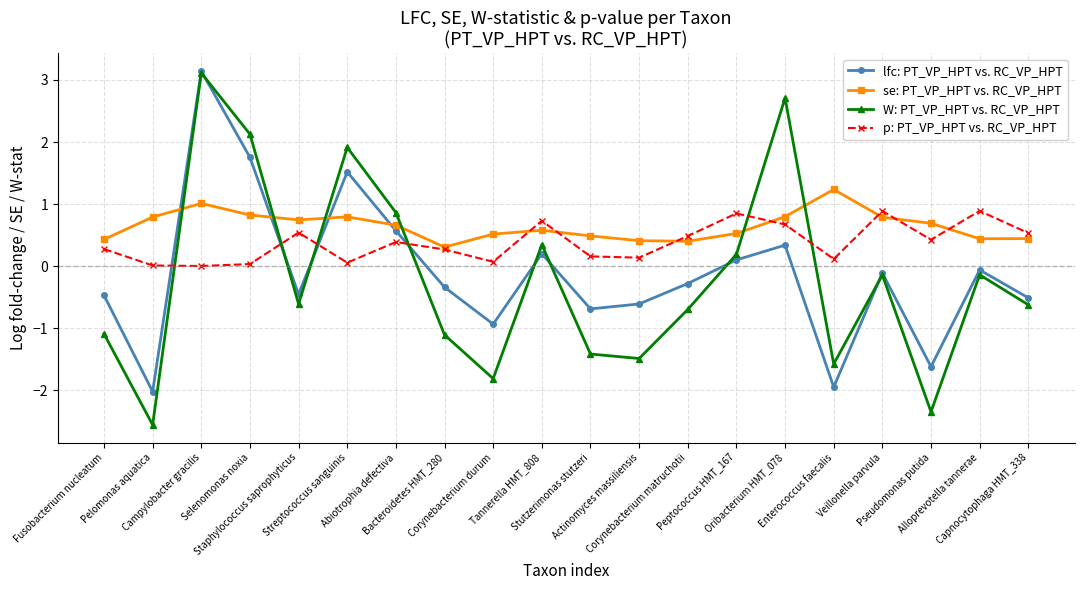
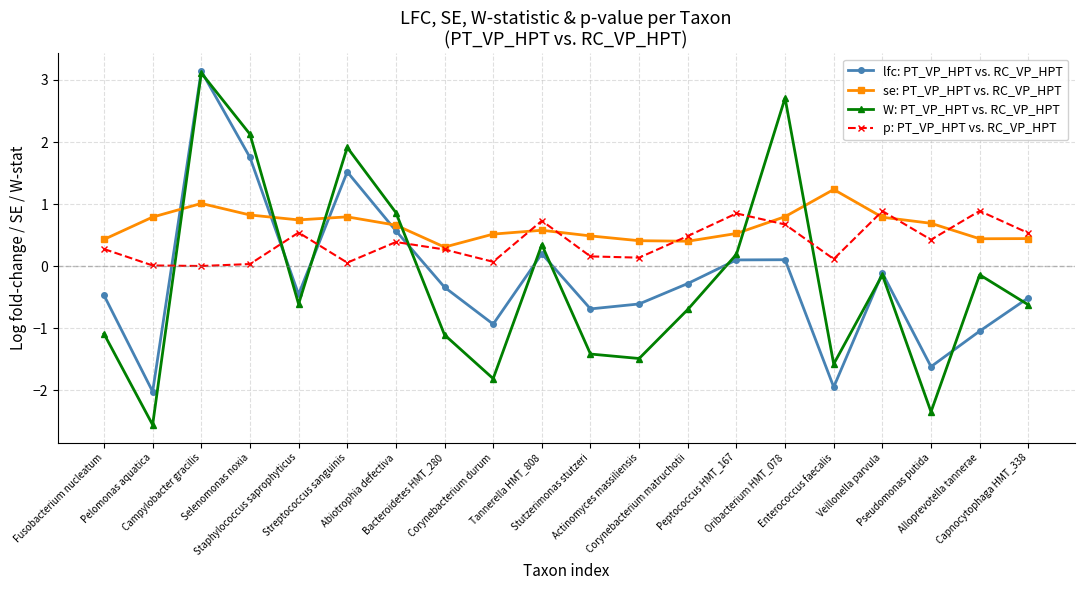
  {
    "lfc: PT_VP_HPT vs. RC_VP_HPT": {
      "Fusobacterium nucleatum": -0.5,
      "Pelomonas aquatica": -2.0,
      "Selenomonas noxia": 1.8,
      "Staphylococcus saprophyticus": -0.5,
      "Streptococcus sanguinis": 1.5,
      "Abiotrophia defectiva": 0.6,
      "Bacteroidetes HMT_280": -0.3,
      "Corynebacterium durum": -0.9,
      "Tannerella HMT_808": 0.2,
      "Stutzerimonas stutzeri": -0.7,
      "Actinomyces massiliensis": -0.6,
      "Corynebacterium matruchotii": -0.3,
      "Peptococcus HMT_167": 0.1,
-     "Oribacterium HMT_078": 0.3,
+     "Oribacterium HMT_078": 0.1,
      "Enterococcus faecalis": -1.9,
      "Pseudomonas putida": -1.6,
-     "Alloprevotella tannerae": -0.1,
+     "Alloprevotella tannerae": -1.0,
      "Capnocytophaga HMT_338": -0.5
    },
    "se: PT_VP_HPT vs. RC_VP_HPT": {
      "Fusobacterium nucleatum": 0.4,
      "Pelomonas aquatica": 0.8,
      "Campylobacter gracilis": 1.0,
      "Selenomonas noxia": 0.8,
      "Staphylococcus saprophyticus": 0.7,
      "Streptococcus sanguinis": 0.8,
      "Abiotrophia defectiva": 0.7,
      "Corynebacterium durum": 0.5,
      "Tannerella HMT_808": 0.6,
      "Stutzerimonas stutzeri": 0.5,
      "Actinomyces massiliensis": 0.4,
      "Corynebacterium matruchotii": 0.4,
      "Peptococcus HMT_167": 0.5,
      "Oribacterium HMT_078": 0.8,
      "Enterococcus faecalis": 1.2,
      "Veillonella parvula": 0.8,
      "Pseudomonas putida": 0.7,
      "Alloprevotella tannerae": 0.4,
      "Capnocytophaga HMT_338": 0.4
    },
    "W: PT_VP_HPT vs. RC_VP_HPT": {
      "Fusobacterium nucleatum": -1.1,
      "Pelomonas aquatica": -2.6,
      "Selenomonas noxia": 2.1,
      "Staphylococcus saprophyticus": -0.6,
      "Streptococcus sanguinis": 1.9,
      "Abiotrophia defectiva": 0.9,
      "Bacteroidetes HMT_280": -1.1,
      "Corynebacterium durum": -1.8,
      "Tannerella HMT_808": 0.3,
      "Stutzerimonas stutzeri": -1.4,
      "Actinomyces massiliensis": -1.5,
      "Corynebacterium matruchotii": -0.7,
      "Peptococcus HMT_167": 0.2,
      "Oribacterium HMT_078": 2.7,
      "Enterococcus faecalis": -1.6,
      "Pseudomonas putida": -2.3,
      "Alloprevotella tannerae": -0.1,
      "Capnocytophaga HMT_338": -0.6
    },
    "p: PT_VP_HPT vs. RC_VP_HPT": {
      "Fusobacterium nucleatum": 0.3,
      "Pelomonas aquatica": 0.0,
      "Campylobacter gracilis": 0.0,
      "Selenomonas noxia": 0.0,
      "Staphylococcus saprophyticus": 0.5,
      "Streptococcus sanguinis": 0.1,
      "Abiotrophia defectiva": 0.4,
      "Corynebacterium durum": 0.1,
      "Tannerella HMT_808": 0.7,
      "Stutzerimonas stutzeri": 0.2,
      "Actinomyces massiliensis": 0.1,
      "Corynebacterium matruchotii": 0.5,
      "Peptococcus HMT_167": 0.8,
      "Oribacterium HMT_078": 0.7,
      "Enterococcus faecalis": 0.1,
      "Veillonella parvula": 0.9,
      "Pseudomonas putida": 0.4,
      "Alloprevotella tannerae": 0.9,
      "Capnocytophaga HMT_338": 0.5
    }
  }
